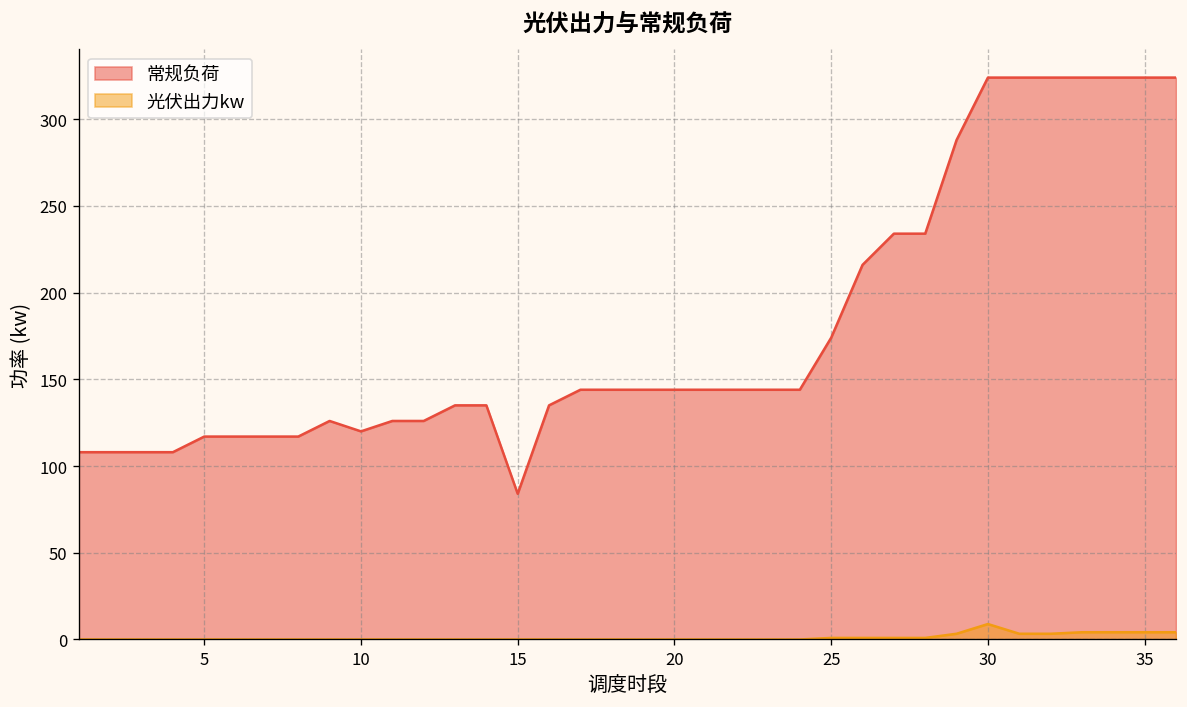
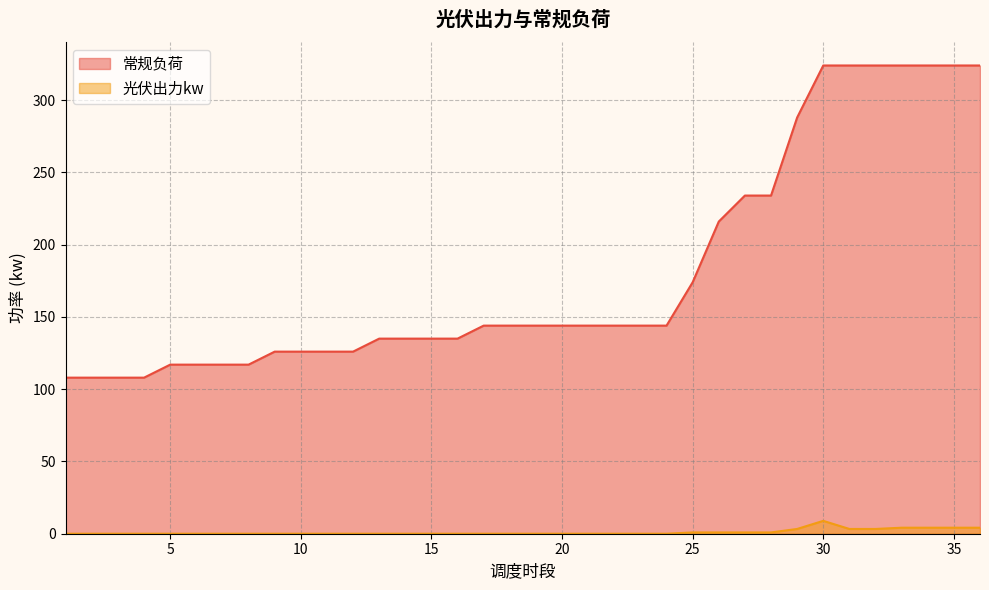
  {
    "常规负荷": {
      "5": 117,
-     "10": 120,
-     "15": 84,
+     "10": 126,
+     "15": 135,
      "20": 144,
      "25": 174,
      "30": 324,
      "35": 324
    },
    "光伏出力kw": {
      "5": 0,
      "10": 0,
      "15": 0,
      "20": 0,
      "25": 1,
      "30": 9,
      "35": 4
    }
  }
